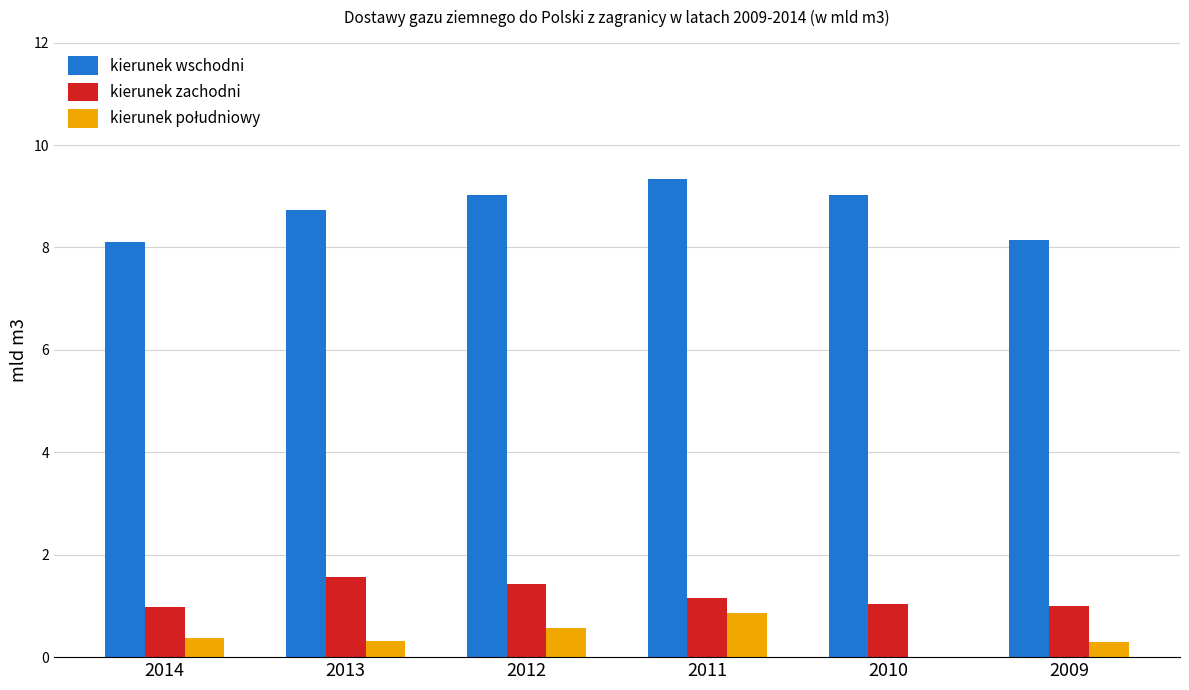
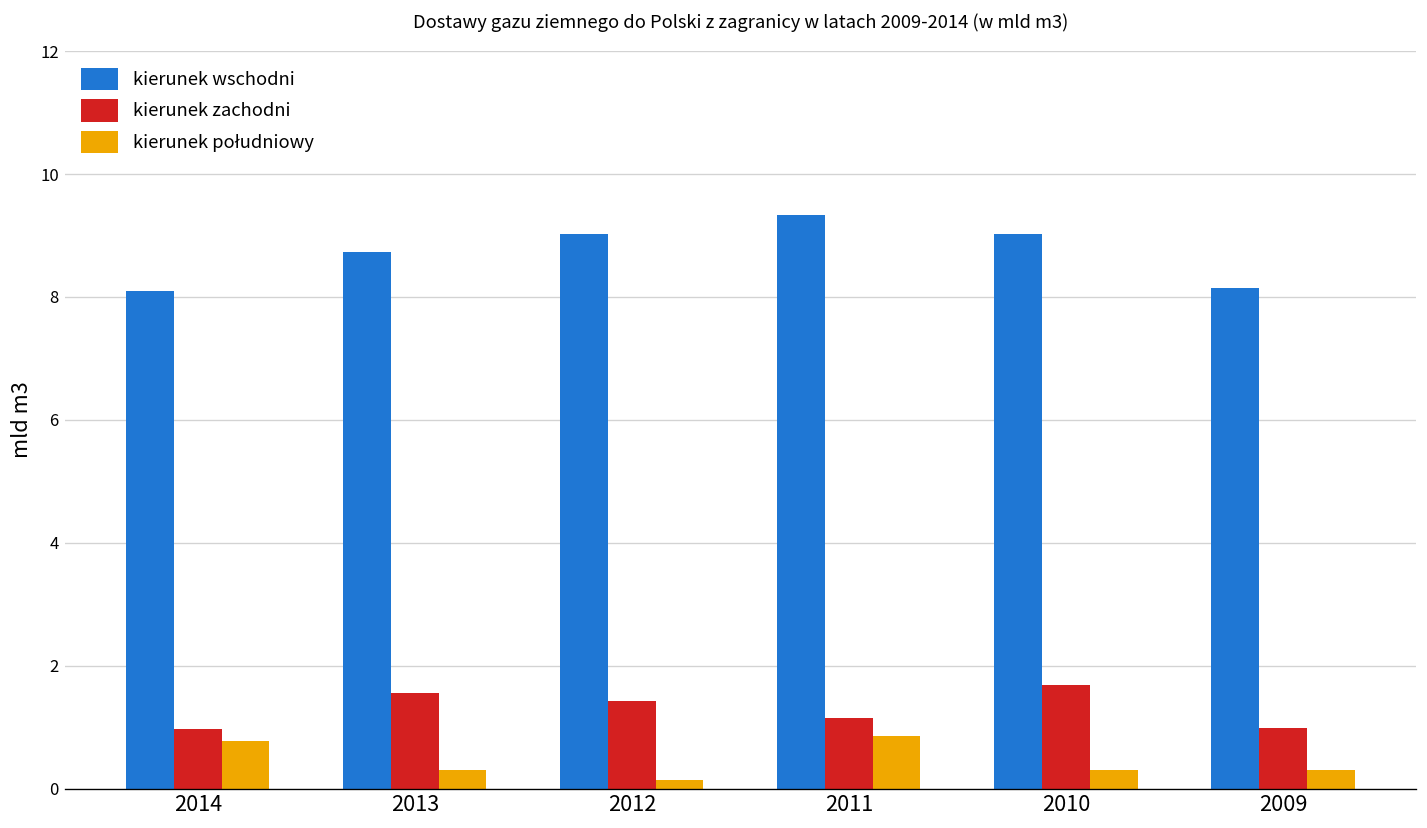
  {
    "kierunek wschodni": {
      "2014": 8.1,
      "2013": 8.7,
      "2012": 9.0,
      "2011": 9.3,
      "2010": 9.0,
      "2009": 8.1
    },
    "kierunek zachodni": {
      "2014": 1.0,
      "2013": 1.6,
      "2012": 1.4,
      "2011": 1.2,
-     "2010": 1.0,
+     "2010": 1.7,
      "2009": 1.0
    },
    "kierunek południowy": {
-     "2014": 0.4,
+     "2014": 0.8,
      "2013": 0.3,
-     "2012": 0.6,
+     "2012": 0.1,
      "2011": 0.9,
-     "2010": 0.0,
+     "2010": 0.3,
      "2009": 0.3
    }
  }
